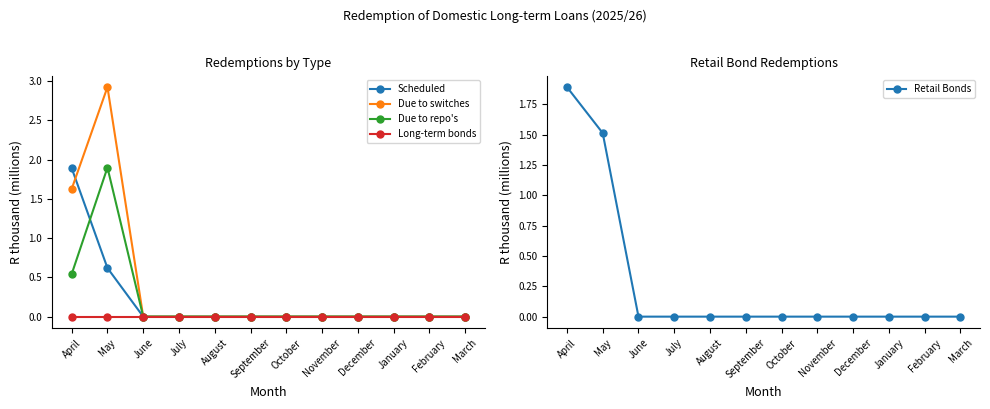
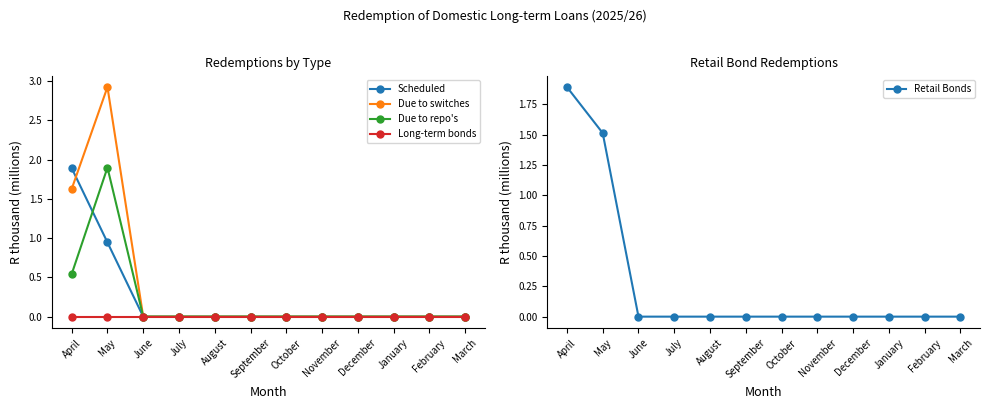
  {
    "Redemptions by Type": {
      "Scheduled": {
        "April": 1.9,
-       "May": 0.6
+       "May": 0.9
      },
      "Due to switches": {
        "April": 1.6,
        "May": 2.9
      },
      "Due to repo's": {
        "April": 0.5,
        "May": 1.9
      },
      "Long-term bonds": {
        "April": 0.0,
        "May": 0.0
      }
    },
    "Retail Bond Redemptions": {
      "April": 1.89,
      "May": 1.51,
      "June": 0.00,
      "July": 0.00,
      "August": 0.00,
      "September": 0.00,
      "October": 0.00,
      "November": 0.00,
      "December": 0.00,
      "January": 0.00,
      "February": 0.00,
      "March": 0.00
    }
  }
